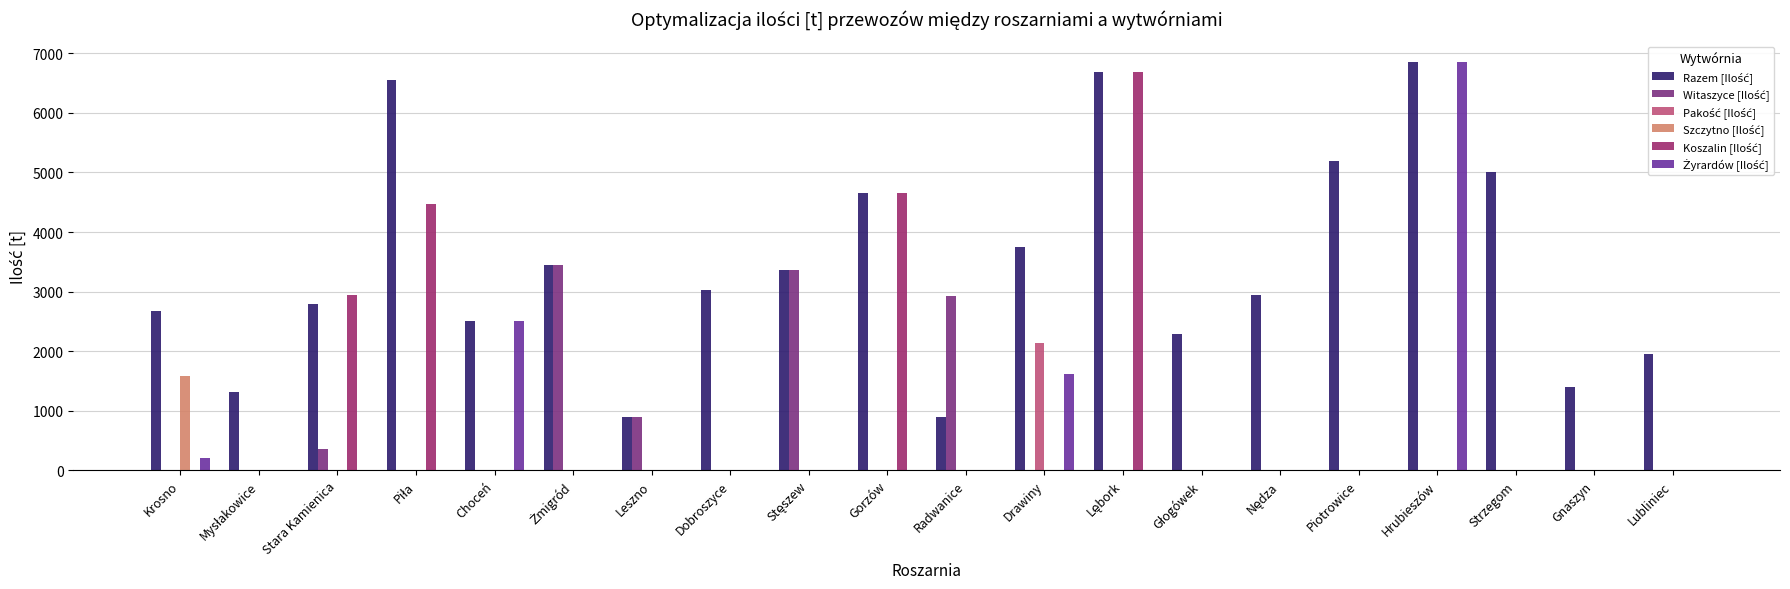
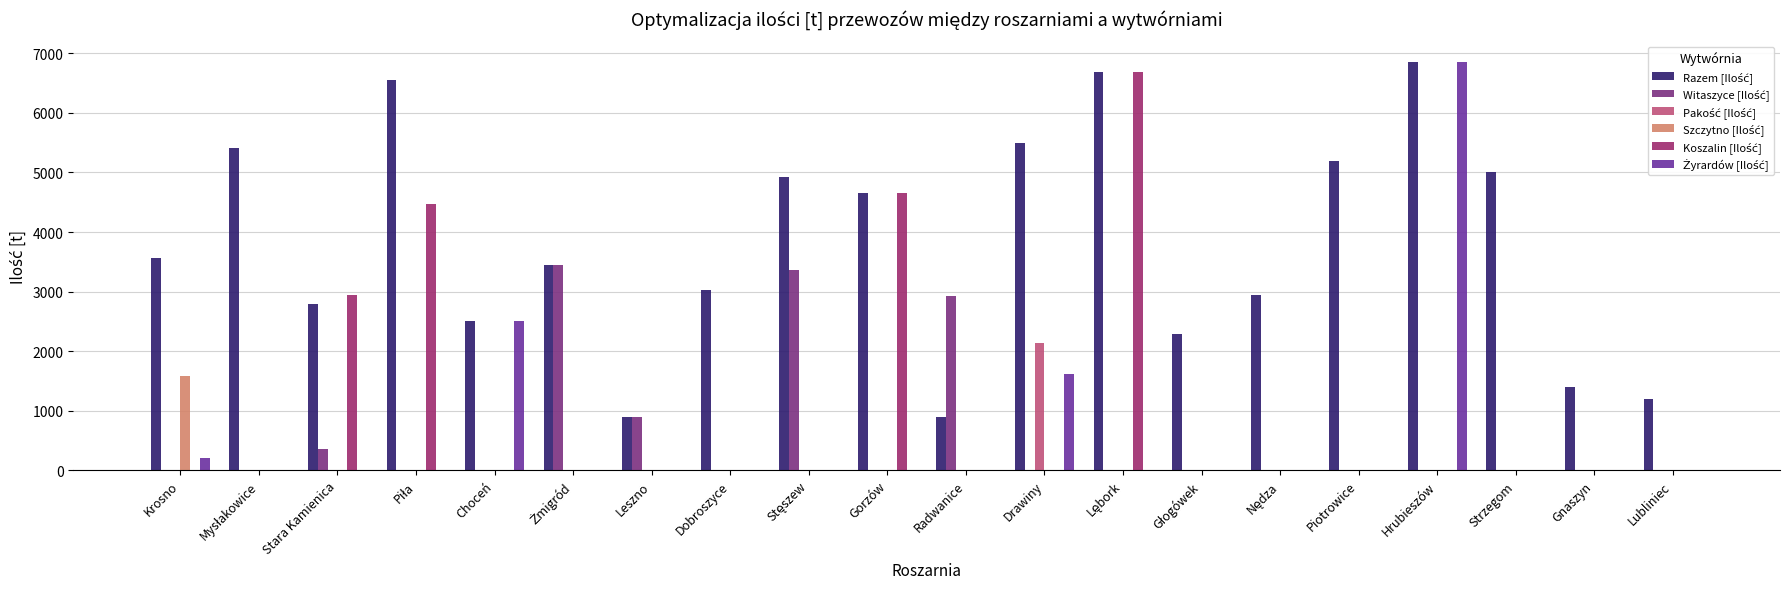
  {
    "Razem [Ilość]": {
-     "Krosno": 2700,
-     "Mysłakowice": 1300,
+     "Krosno": 3600,
+     "Mysłakowice": 5400,
      "Stara Kamienica": 2800,
      "Piła": 6500,
      "Choceń": 2500,
      "Żmigród": 3500,
      "Leszno": 900,
      "Dobroszyce": 3000,
-     "Stęszew": 3400,
+     "Stęszew": 4900,
      "Gorzów": 4700,
      "Radwanice": 900,
-     "Drawiny": 3800,
+     "Drawiny": 5500,
      "Lębork": 6700,
      "Głogówek": 2300,
      "Nędza": 2900,
      "Piotrowice": 5200,
      "Hrubieszów": 6900,
      "Strzegom": 5000,
      "Gnaszyn": 1400,
-     "Lubliniec": 2000
+     "Lubliniec": 1200
    }
  }
